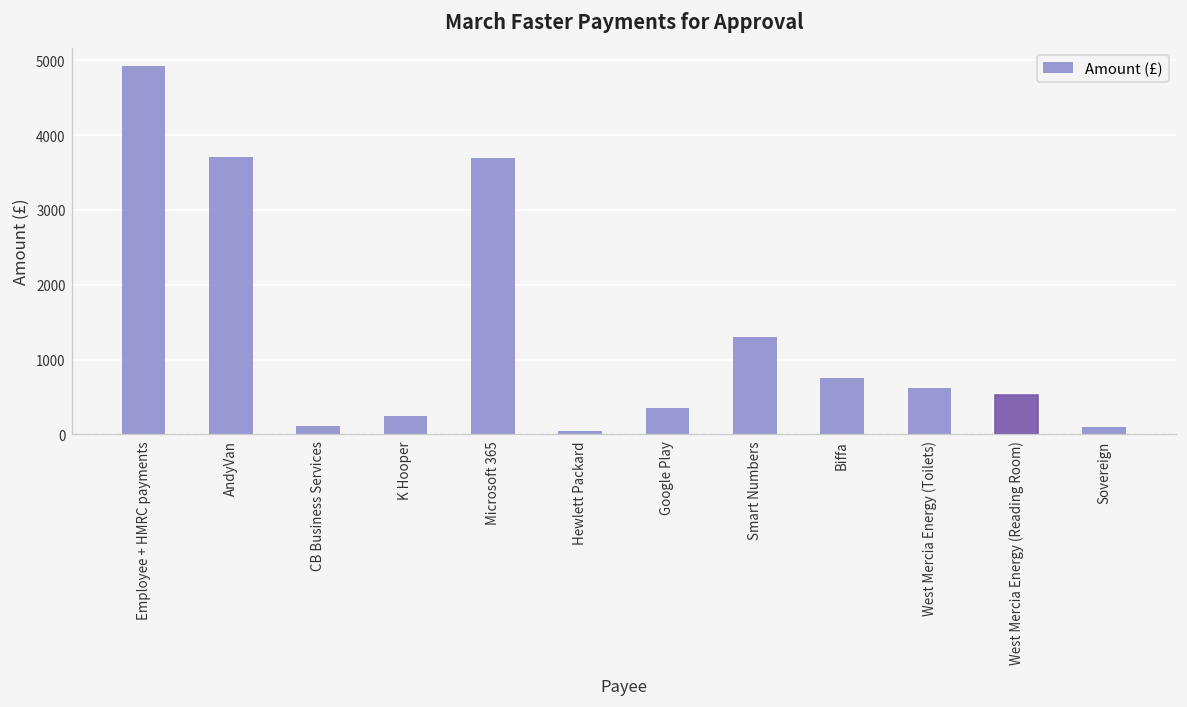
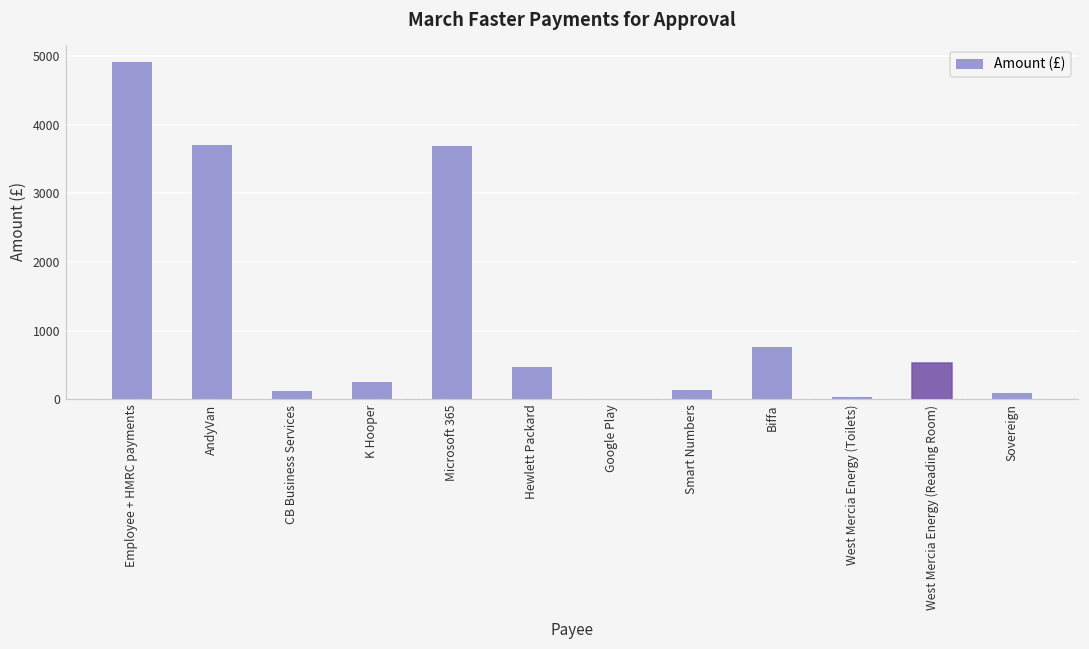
  {
    "Employee + HMRC payments": 4900,
    "AndyVan": 3700,
    "CB Business Services": 100,
    "K Hooper": 200,
    "Microsoft 365": 3700,
-   "Hewlett Packard": 100,
-   "Google Play": 400,
-   "Smart Numbers": 1300,
+   "Hewlett Packard": 500,
+   "Google Play": 0,
+   "Smart Numbers": 100,
    "Biffa": 800,
-   "West Mercia Energy (Toilets)": 600,
+   "West Mercia Energy (Toilets)": 0,
    "West Mercia Energy (Reading Room)": 500,
    "Sovereign": 100
  }
